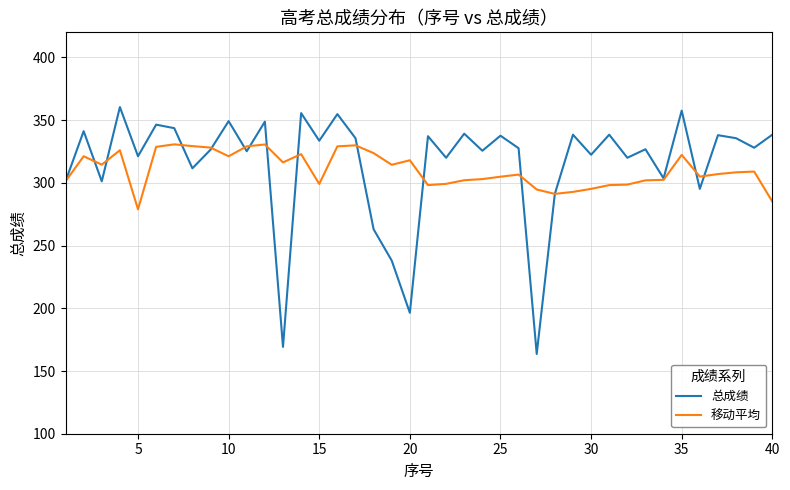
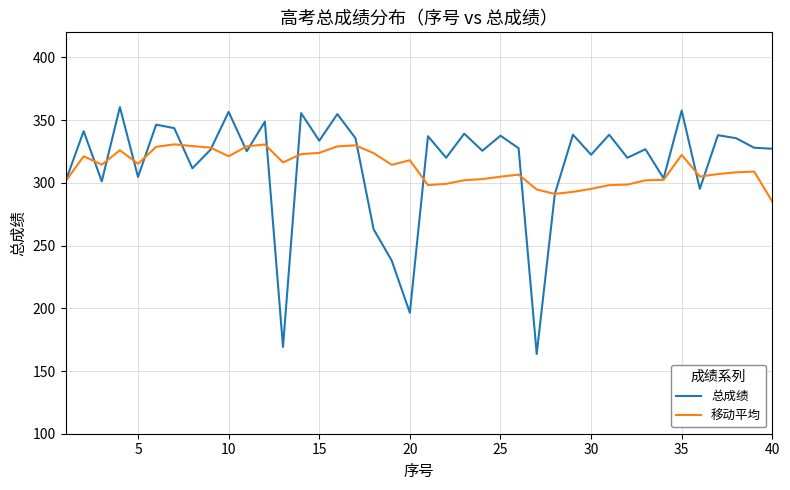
  {
    "总成绩": {
-     "5": 321,
-     "10": 349,
+     "5": 305,
+     "10": 357,
      "15": 334,
      "20": 196,
      "25": 338,
      "30": 322,
      "35": 358,
-     "40": 338
+     "40": 327
    },
    "移动平均": {
-     "5": 279,
+     "5": 315,
      "10": 321,
-     "15": 299,
+     "15": 324,
      "20": 318,
      "25": 305,
      "30": 295,
      "35": 322,
      "40": 285
    }
  }
